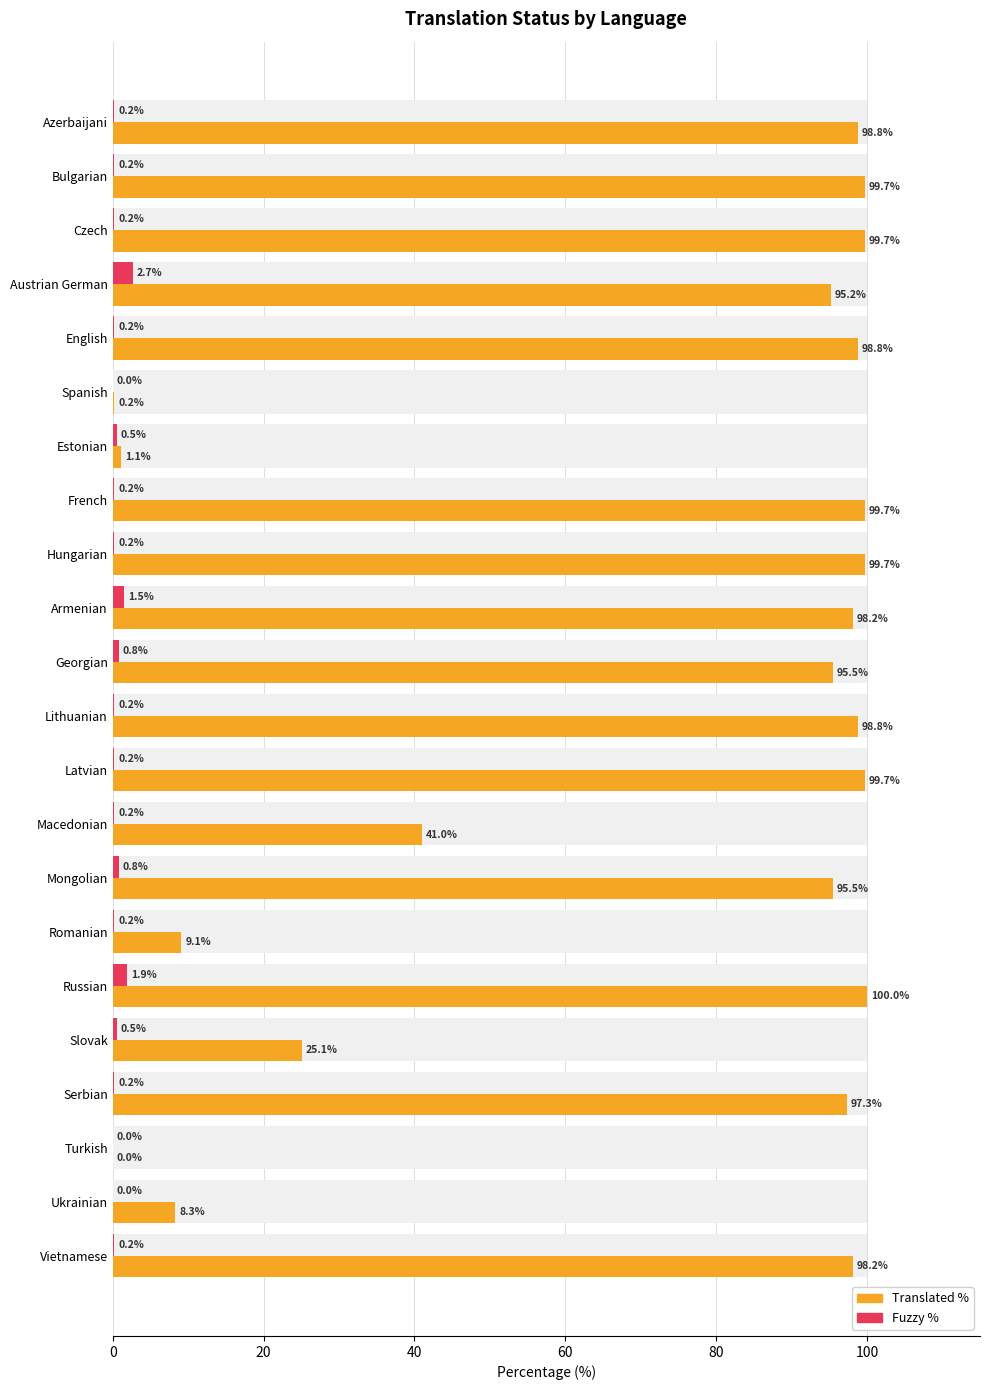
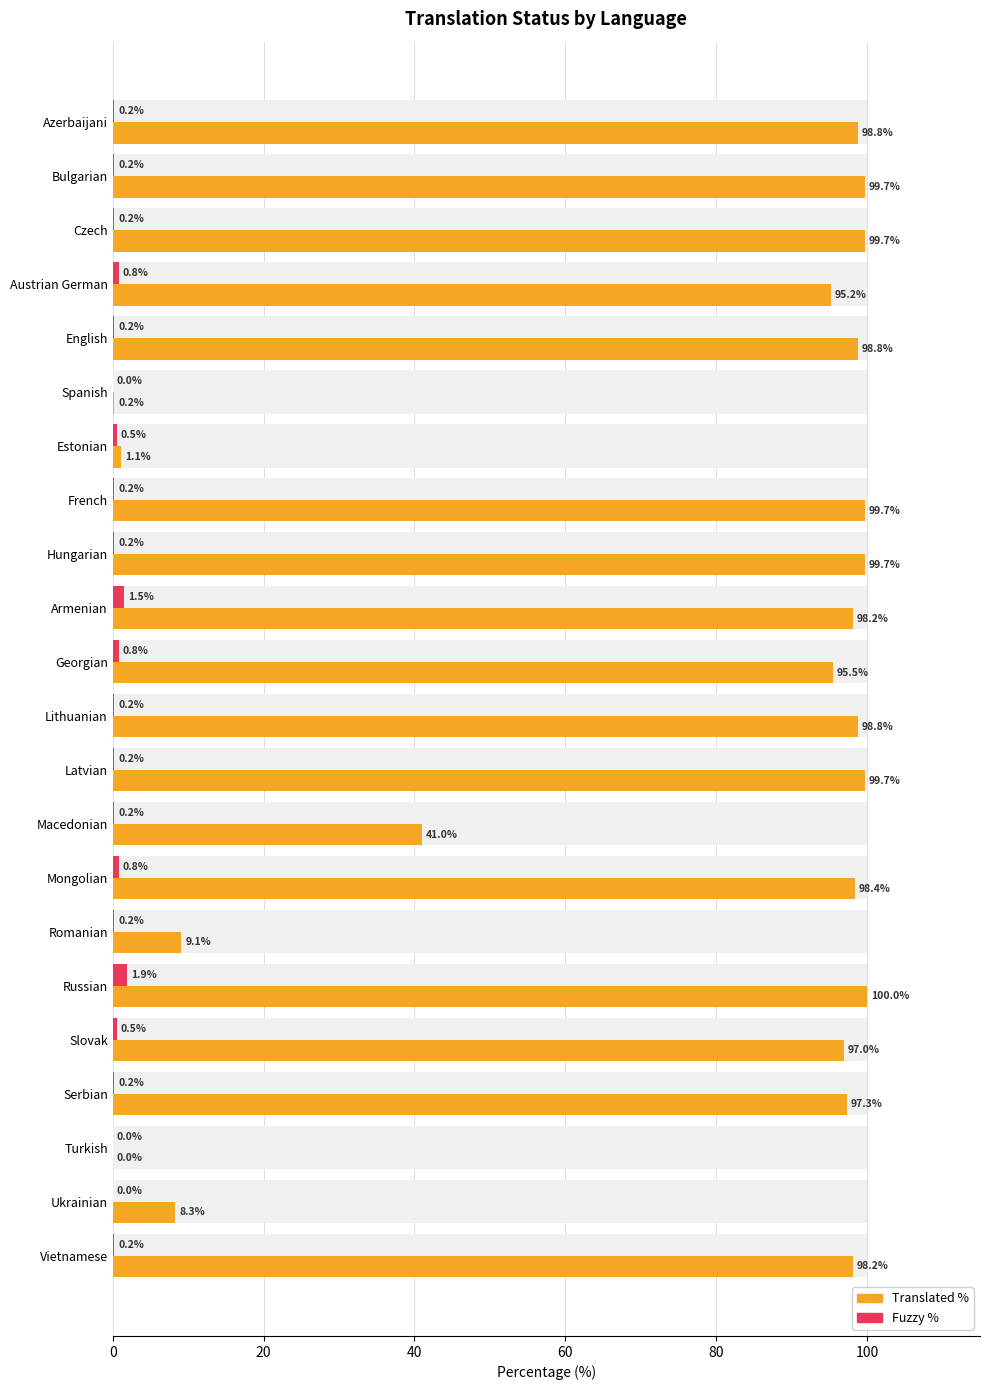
  {
    "Translated %": {
      "Spanish": "0.2%",
-     "Mongolian": "95.5%",
+     "Mongolian": "98.4%",
      "Russian": "100.0%",
-     "Slovak": "25.1%",
+     "Slovak": "97.0%",
      "Turkish": "0.0%"
    },
    "Fuzzy %": {
      "Azerbaijani": "0.2%",
      "Bulgarian": "0.2%",
      "Czech": "0.2%",
-     "Austrian German": "2.7%",
+     "Austrian German": "0.8%",
      "English": "0.2%",
      "Spanish": "0.0%",
      "French": "0.2%",
      "Hungarian": "0.2%",
      "Lithuanian": "0.2%",
      "Latvian": "0.2%",
      "Macedonian": "0.2%",
      "Romanian": "0.2%",
      "Serbian": "0.2%",
      "Turkish": "0.0%",
      "Ukrainian": "0.0%",
      "Vietnamese": "0.2%"
    }
  }
